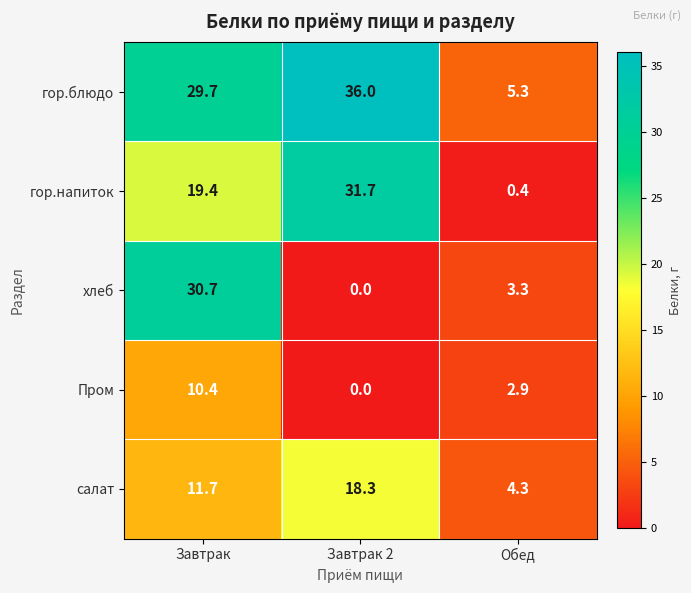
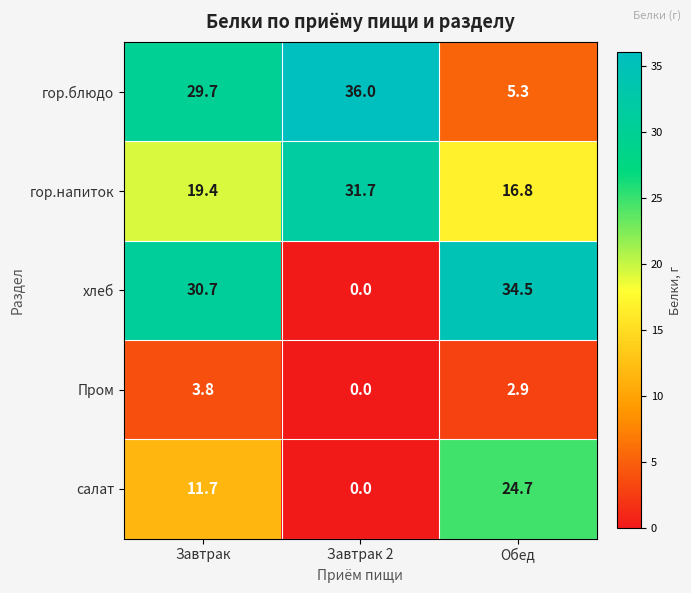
  {
    "гор.блюдо": {
      "Завтрак": 29.7,
      "Завтрак 2": 36.0,
      "Обед": 5.3
    },
    "гор.напиток": {
      "Завтрак": 19.4,
      "Завтрак 2": 31.7,
-     "Обед": 0.4
+     "Обед": 16.8
    },
    "хлеб": {
      "Завтрак": 30.7,
      "Завтрак 2": 0.0,
-     "Обед": 3.3
+     "Обед": 34.5
    },
    "Пром": {
-     "Завтрак": 10.4,
+     "Завтрак": 3.8,
      "Завтрак 2": 0.0,
      "Обед": 2.9
    },
    "салат": {
      "Завтрак": 11.7,
-     "Завтрак 2": 18.3,
-     "Обед": 4.3
+     "Завтрак 2": 0.0,
+     "Обед": 24.7
    }
  }
